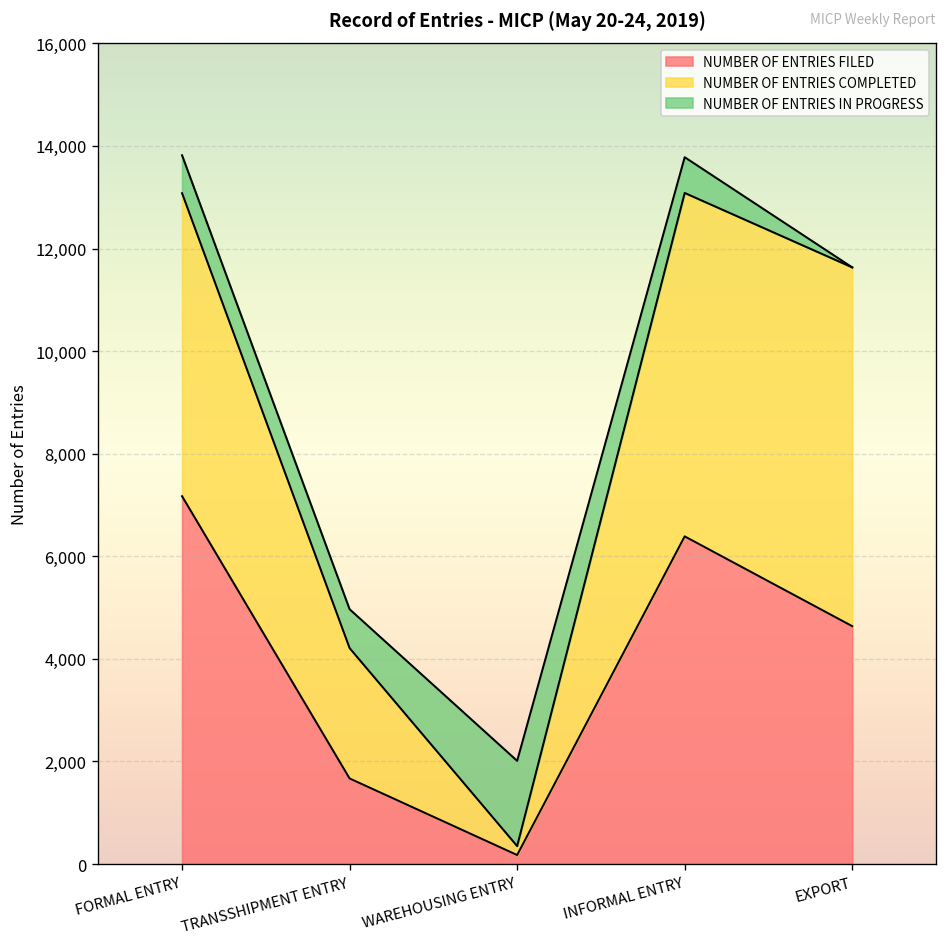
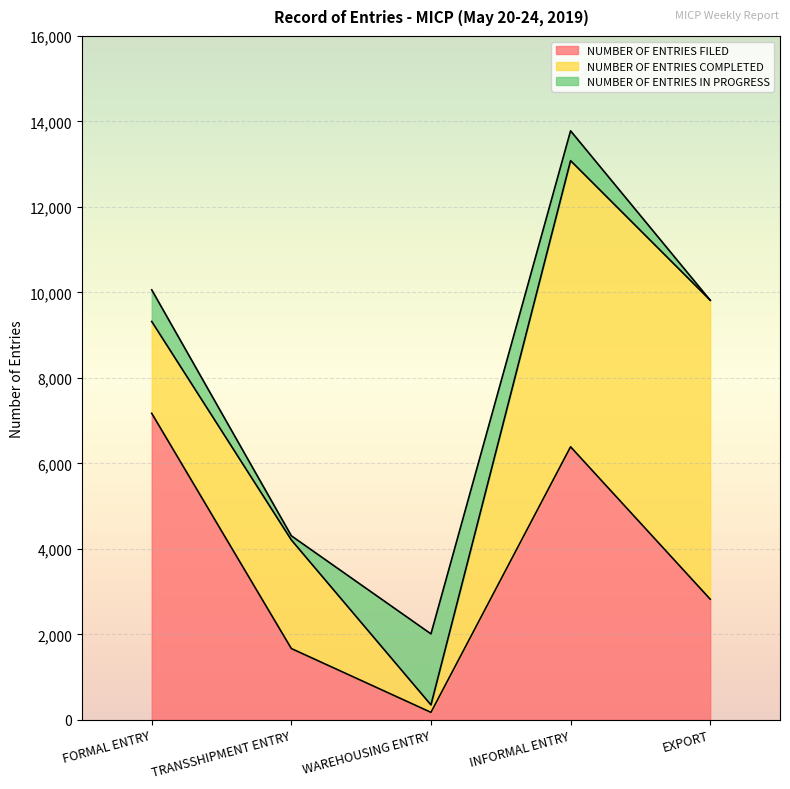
  {
    "NUMBER OF ENTRIES FILED": {
      "FORMAL ENTRY": "7,200",
      "TRANSSHIPMENT ENTRY": "1,700",
      "WAREHOUSING ENTRY": "200",
      "INFORMAL ENTRY": "6,400",
-     "EXPORT": "4,600"
+     "EXPORT": "2,800"
    },
    "NUMBER OF ENTRIES COMPLETED": {
-     "FORMAL ENTRY": "5,900",
+     "FORMAL ENTRY": "2,100",
      "TRANSSHIPMENT ENTRY": "2,500",
      "WAREHOUSING ENTRY": "200",
      "INFORMAL ENTRY": "6,700"
    },
    "NUMBER OF ENTRIES IN PROGRESS": {
      "FORMAL ENTRY": "700",
-     "TRANSSHIPMENT ENTRY": "800",
+     "TRANSSHIPMENT ENTRY": "100",
      "WAREHOUSING ENTRY": "1,700",
      "INFORMAL ENTRY": "700"
    }
  }
